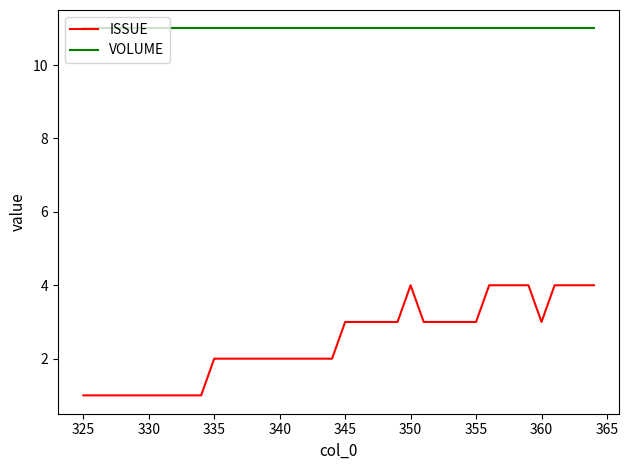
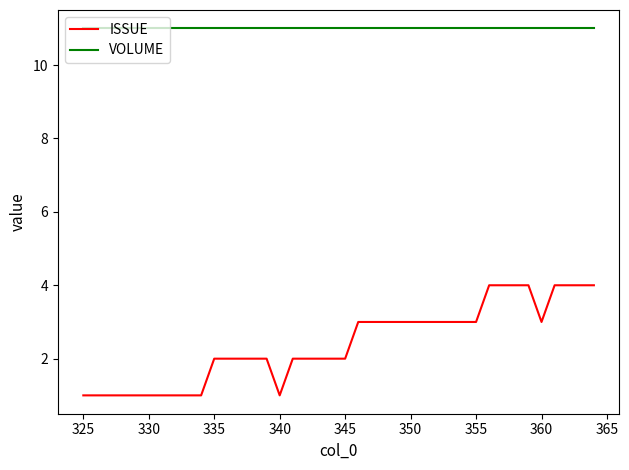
  {
    "ISSUE": {
      "325": 1,
      "330": 1,
      "335": 2,
-     "340": 2,
-     "345": 3,
-     "350": 4,
+     "340": 1,
+     "345": 2,
+     "350": 3,
      "355": 3,
      "360": 3
    },
    "VOLUME": {
      "335": 11,
      "340": 11,
      "345": 11,
      "350": 11,
      "355": 11,
      "360": 11
    }
  }
